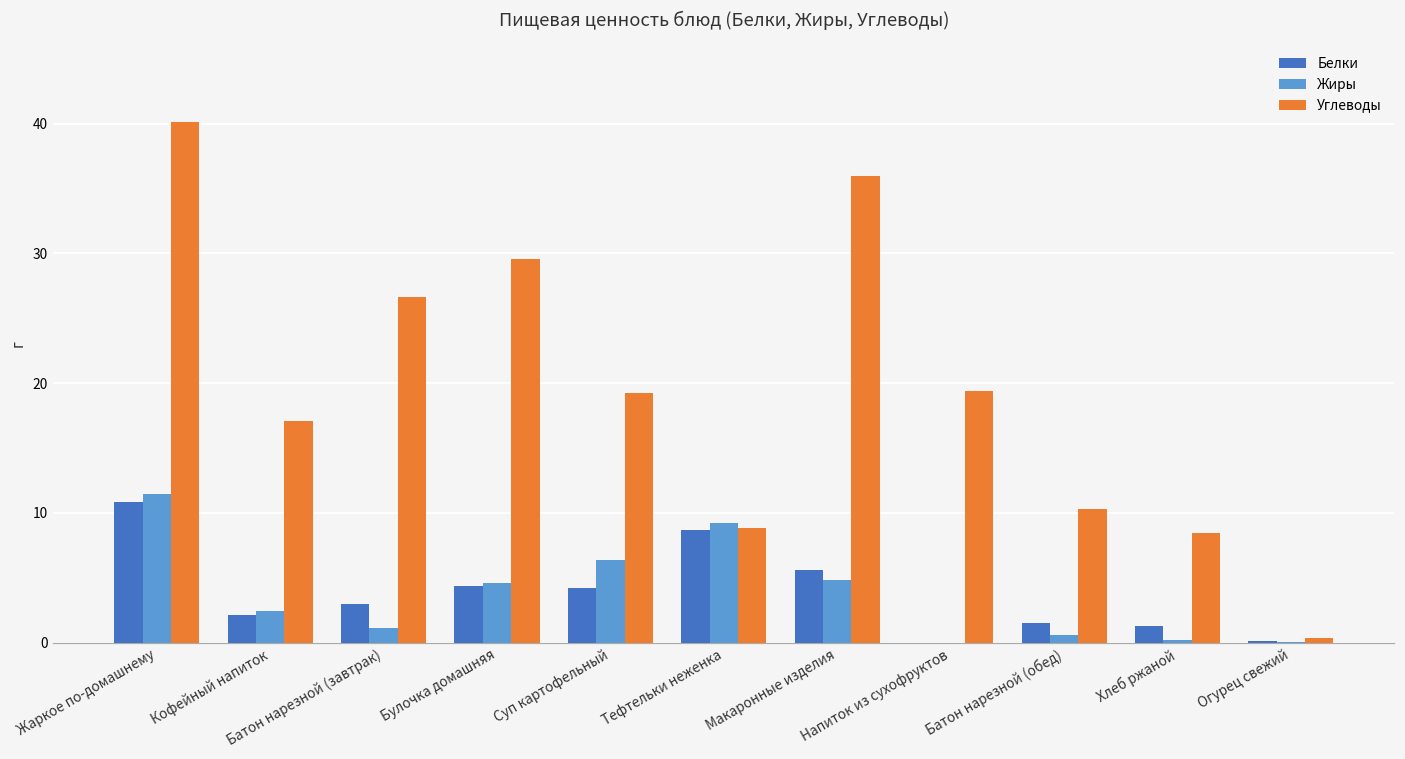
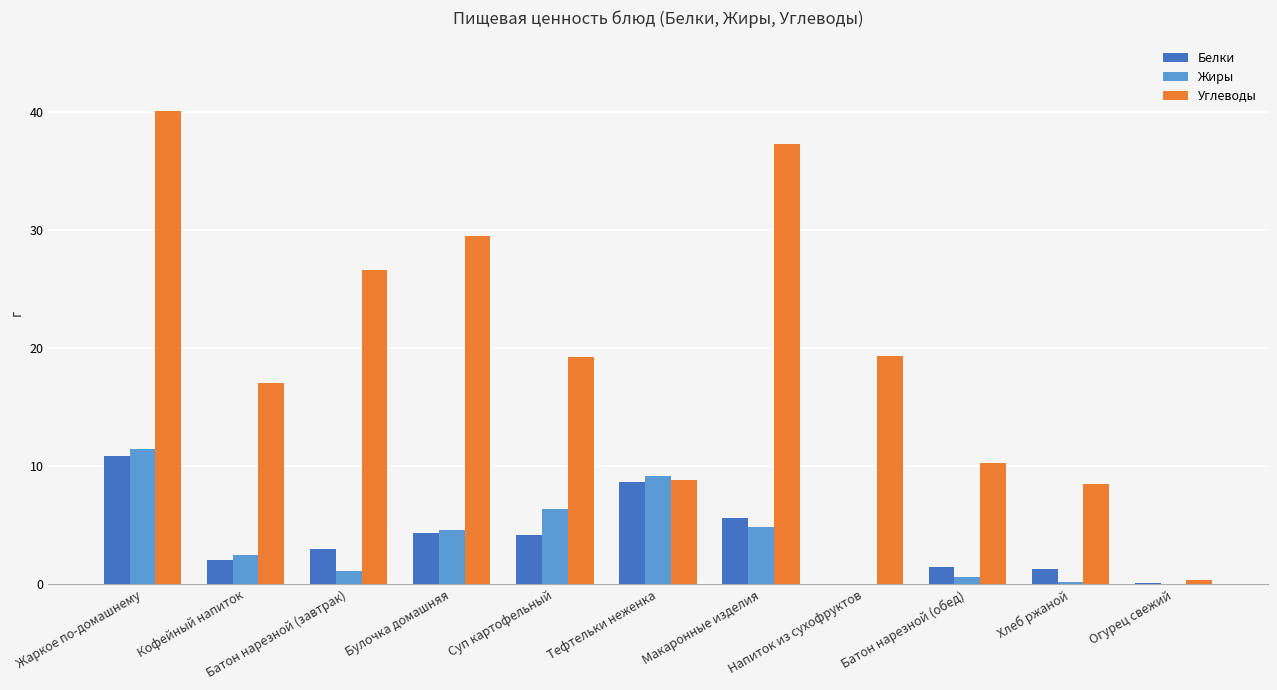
  {
    "Углеводы": {
      "Жаркое по-домашнему": 40.1,
      "Кофейный напиток": 17.1,
      "Батон нарезной (завтрак)": 26.6,
      "Булочка домашняя": 29.5,
      "Суп картофельный": 19.3,
      "Тефтельки неженка": 8.8,
-     "Макаронные изделия": 35.9,
+     "Макаронные изделия": 37.3,
      "Напиток из сухофруктов": 19.4,
      "Батон нарезной (обед)": 10.3,
      "Хлеб ржаной": 8.5,
      "Огурец свежий": 0.4
    }
  }
